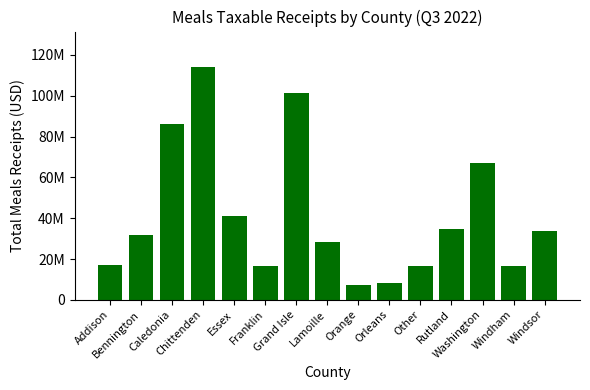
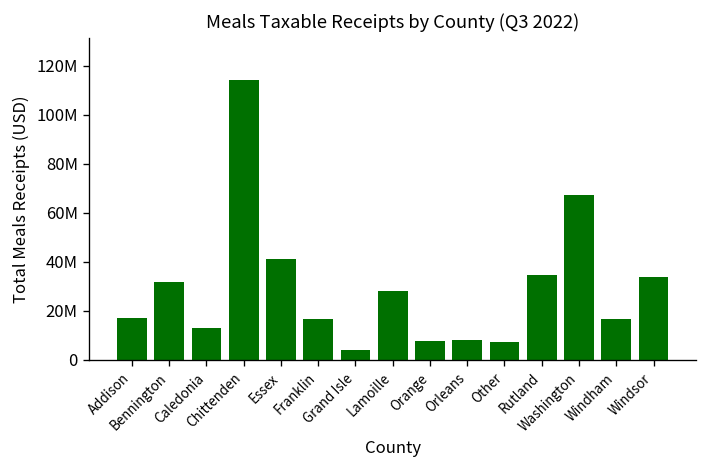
  {
    "Addison": 17000000,
    "Bennington": 32000000,
-   "Caledonia": 86000000,
+   "Caledonia": 13000000,
    "Chittenden": 114000000,
    "Essex": 41000000,
    "Franklin": 16000000,
-   "Grand Isle": 101000000,
+   "Grand Isle": 4000000,
    "Lamoille": 28000000,
    "Orange": 7000000,
    "Orleans": 8000000,
-   "Other": 17000000,
+   "Other": 7000000,
    "Rutland": 35000000,
    "Washington": 67000000,
    "Windham": 17000000,
    "Windsor": 34000000
  }
